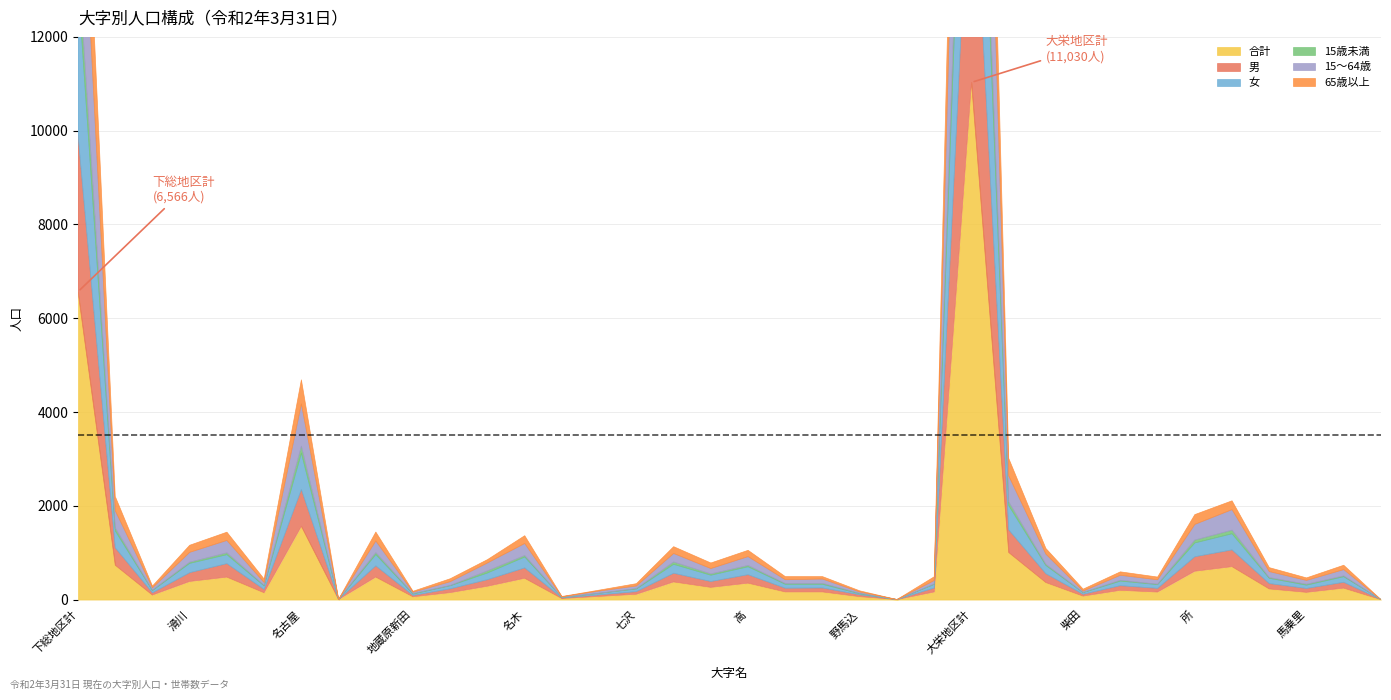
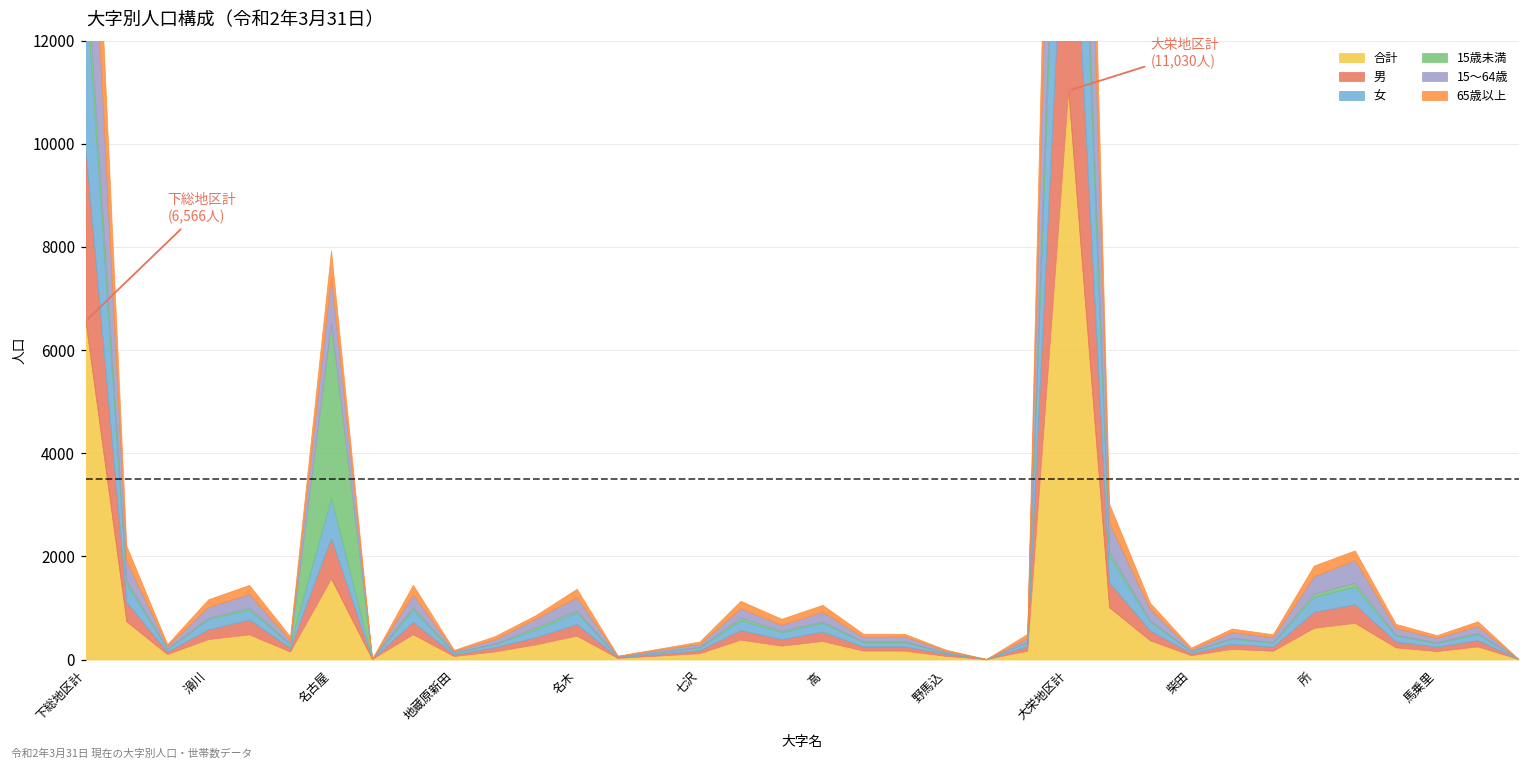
  {
    "15歳未満": {
-     "名古屋": 100,
+     "名古屋": 3400,
      "所": 100
    }
  }
